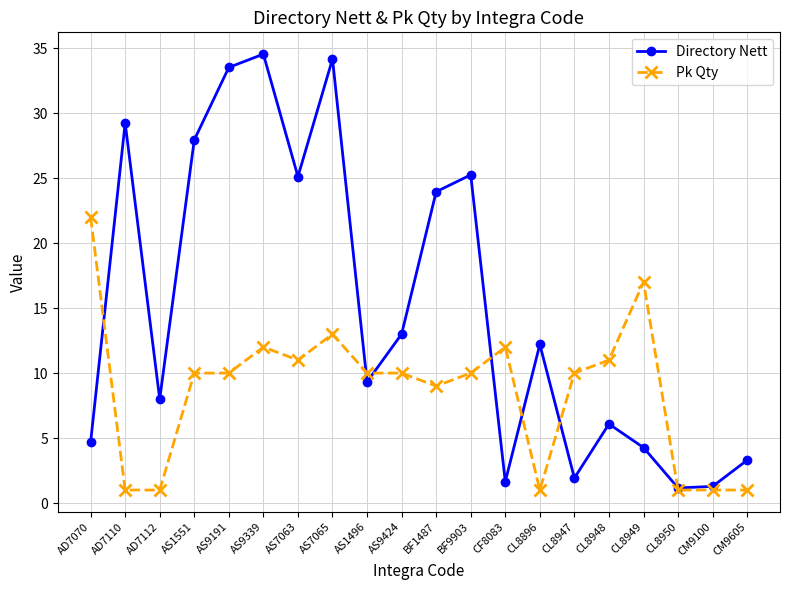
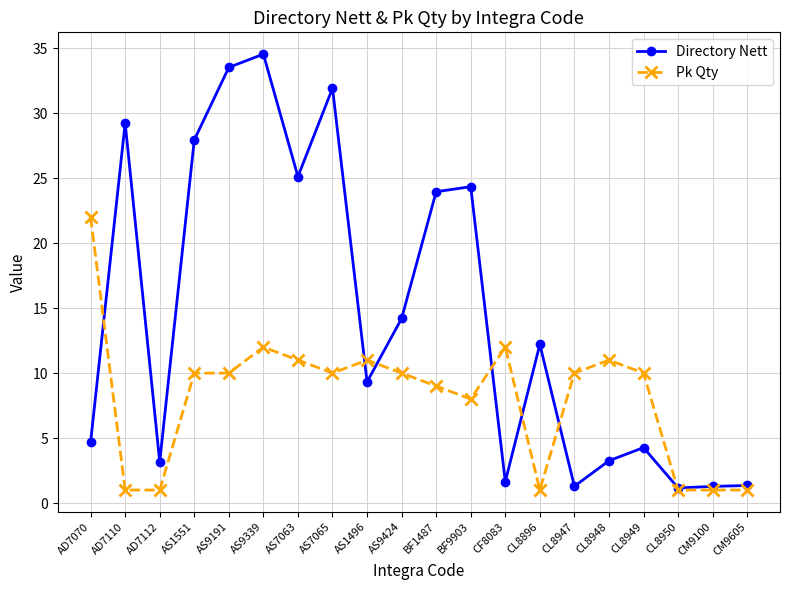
  {
    "Directory Nett": {
      "AD7070": 4.7,
      "AD7110": 29.2,
-     "AD7112": 8.0,
+     "AD7112": 3.2,
      "AS1551": 27.9,
      "AS9191": 33.5,
      "AS9339": 34.5,
      "AS7063": 25.1,
-     "AS7065": 34.2,
+     "AS7065": 31.9,
      "AS1496": 9.3,
-     "AS9424": 13.0,
+     "AS9424": 14.2,
      "BF1487": 24.0,
-     "BF9903": 25.3,
+     "BF9903": 24.3,
      "CF8083": 1.6,
      "CL8896": 12.2,
-     "CL8947": 1.9,
-     "CL8948": 6.1,
+     "CL8947": 1.3,
+     "CL8948": 3.3,
      "CL8949": 4.3,
      "CM9100": 1.3,
-     "CM9605": 3.3
+     "CM9605": 1.4
    },
    "Pk Qty": {
      "AD7070": 22,
      "AD7110": 1,
      "AD7112": 1,
      "AS1551": 10,
      "AS9191": 10,
      "AS9339": 12,
      "AS7063": 11,
-     "AS7065": 13,
-     "AS1496": 10,
+     "AS7065": 10,
+     "AS1496": 11,
      "AS9424": 10,
      "BF1487": 9,
-     "BF9903": 10,
+     "BF9903": 8,
      "CF8083": 12,
      "CL8896": 1,
      "CL8947": 10,
      "CL8948": 11,
-     "CL8949": 17,
+     "CL8949": 10,
      "CM9100": 1,
      "CM9605": 1
    }
  }
